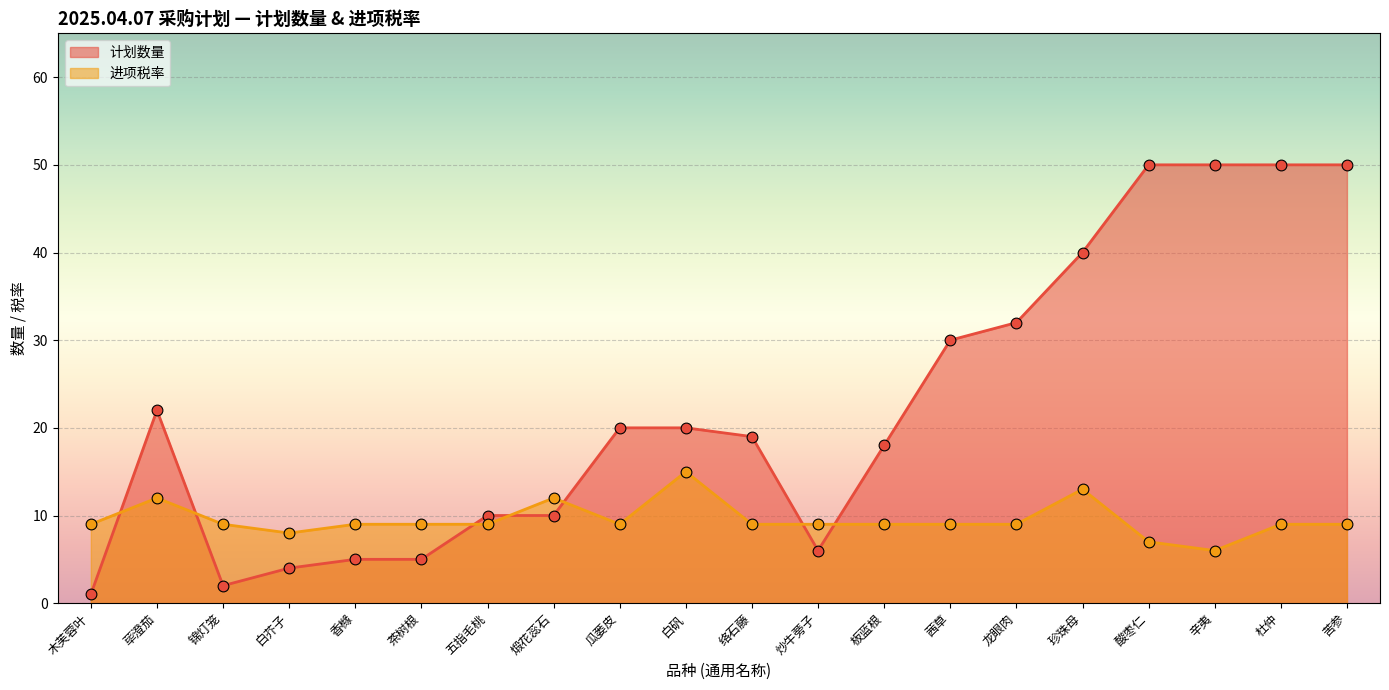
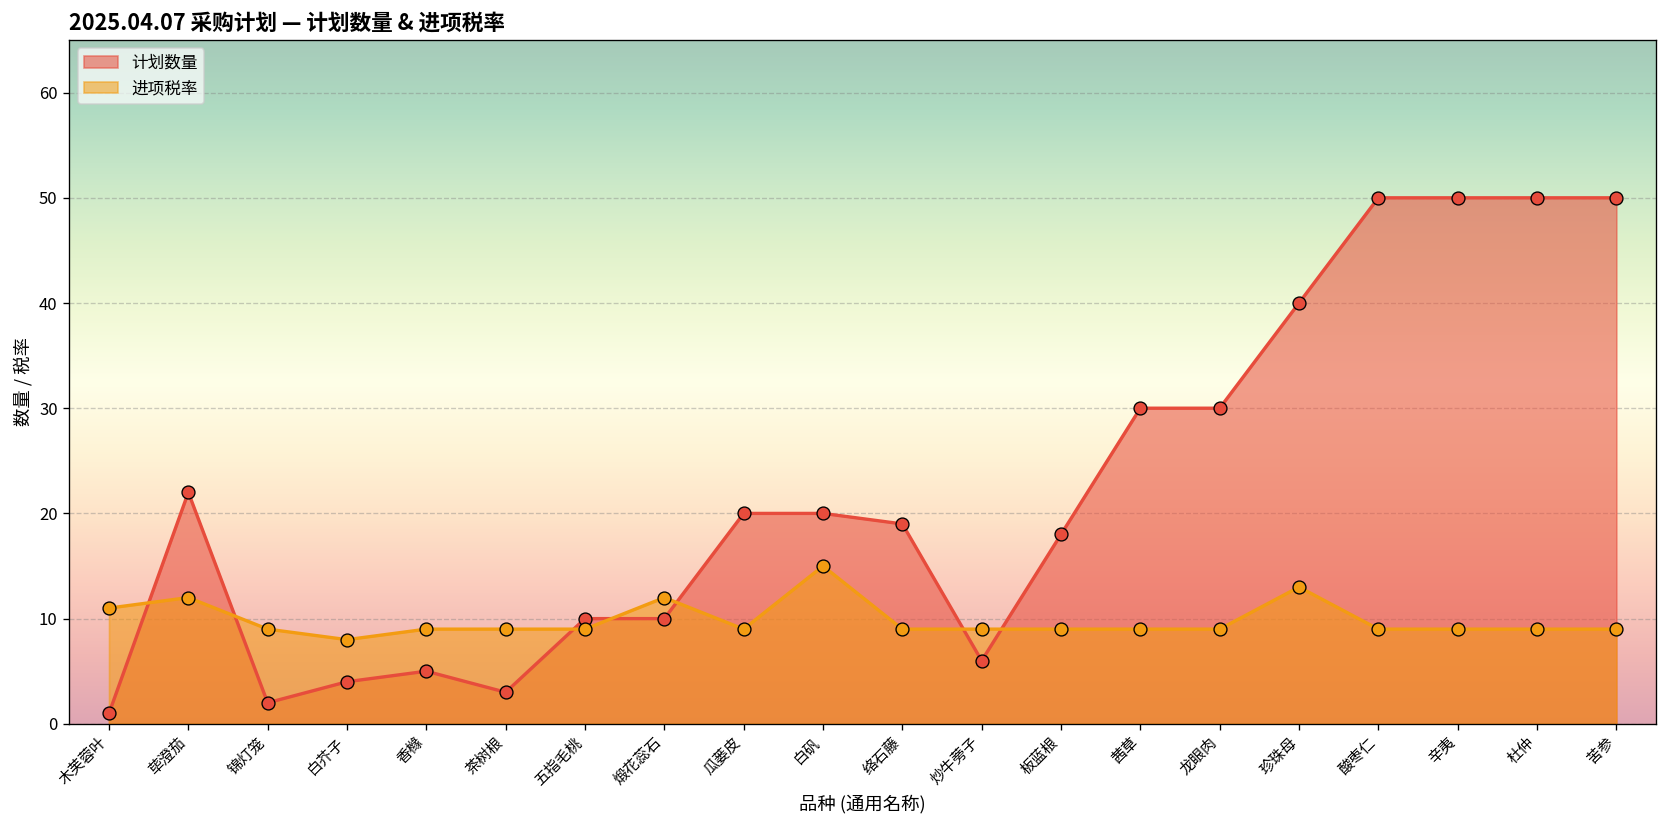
  {
    "计划数量": {
      "木芙蓉叶": 1,
      "荜澄茄": 22,
      "锦灯笼": 2,
      "白芥子": 4,
      "香橼": 5,
-     "茶树根": 5,
+     "茶树根": 3,
      "五指毛桃": 10,
      "煅花蕊石": 10,
      "瓜蒌皮": 20,
      "白矾": 20,
      "络石藤": 19,
      "炒牛蒡子": 6,
      "板蓝根": 18,
      "茜草": 30,
-     "龙眼肉": 32,
+     "龙眼肉": 30,
      "珍珠母": 40,
      "酸枣仁": 50,
      "辛夷": 50,
      "杜仲": 50,
      "苦参": 50
    },
    "进项税率": {
-     "木芙蓉叶": 9,
+     "木芙蓉叶": 11,
      "荜澄茄": 12,
      "锦灯笼": 9,
      "白芥子": 8,
      "香橼": 9,
      "茶树根": 9,
      "五指毛桃": 9,
      "煅花蕊石": 12,
      "瓜蒌皮": 9,
      "白矾": 15,
      "络石藤": 9,
      "炒牛蒡子": 9,
      "板蓝根": 9,
      "茜草": 9,
      "龙眼肉": 9,
      "珍珠母": 13,
-     "酸枣仁": 7,
-     "辛夷": 6,
+     "酸枣仁": 9,
+     "辛夷": 9,
      "杜仲": 9,
      "苦参": 9
    }
  }
